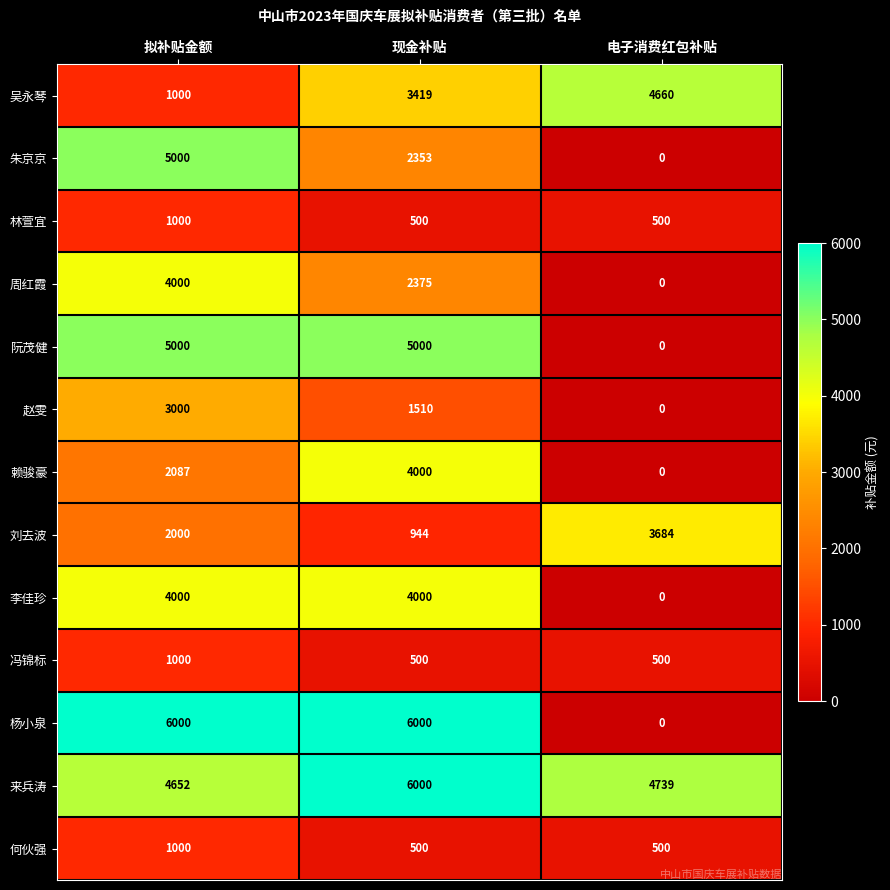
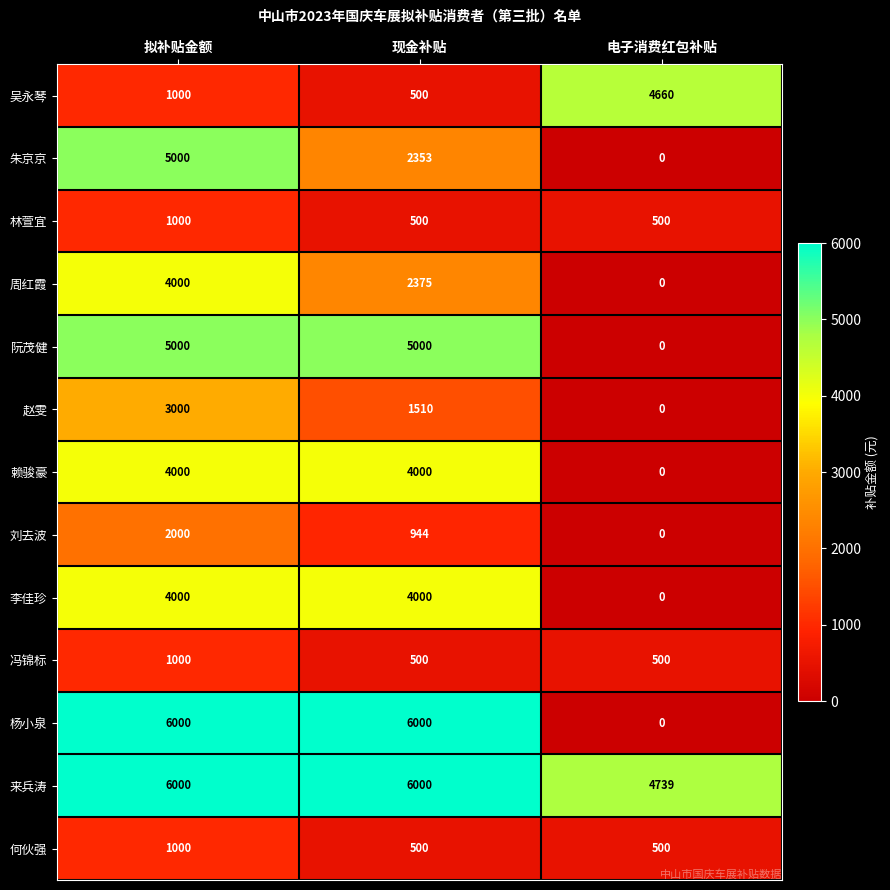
  {
    "吴永琴": {
      "拟补贴金额": 1000,
-     "现金补贴": 3419,
+     "现金补贴": 500,
      "电子消费红包补贴": 4660
    },
    "朱京京": {
      "拟补贴金额": 5000,
      "现金补贴": 2353,
      "电子消费红包补贴": 0
    },
    "林萱宜": {
      "拟补贴金额": 1000,
      "现金补贴": 500,
      "电子消费红包补贴": 500
    },
    "周红霞": {
      "拟补贴金额": 4000,
      "现金补贴": 2375,
      "电子消费红包补贴": 0
    },
    "阮茂健": {
      "拟补贴金额": 5000,
      "现金补贴": 5000,
      "电子消费红包补贴": 0
    },
    "赵雯": {
      "拟补贴金额": 3000,
      "现金补贴": 1510,
      "电子消费红包补贴": 0
    },
    "赖骏豪": {
-     "拟补贴金额": 2087,
+     "拟补贴金额": 4000,
      "现金补贴": 4000,
      "电子消费红包补贴": 0
    },
    "刘去波": {
      "拟补贴金额": 2000,
      "现金补贴": 944,
-     "电子消费红包补贴": 3684
+     "电子消费红包补贴": 0
    },
    "李佳珍": {
      "拟补贴金额": 4000,
      "现金补贴": 4000,
      "电子消费红包补贴": 0
    },
    "冯锦标": {
      "拟补贴金额": 1000,
      "现金补贴": 500,
      "电子消费红包补贴": 500
    },
    "杨小泉": {
      "拟补贴金额": 6000,
      "现金补贴": 6000,
      "电子消费红包补贴": 0
    },
    "来兵涛": {
-     "拟补贴金额": 4652,
+     "拟补贴金额": 6000,
      "现金补贴": 6000,
      "电子消费红包补贴": 4739
    },
    "何伙强": {
      "拟补贴金额": 1000,
      "现金补贴": 500
    }
  }
